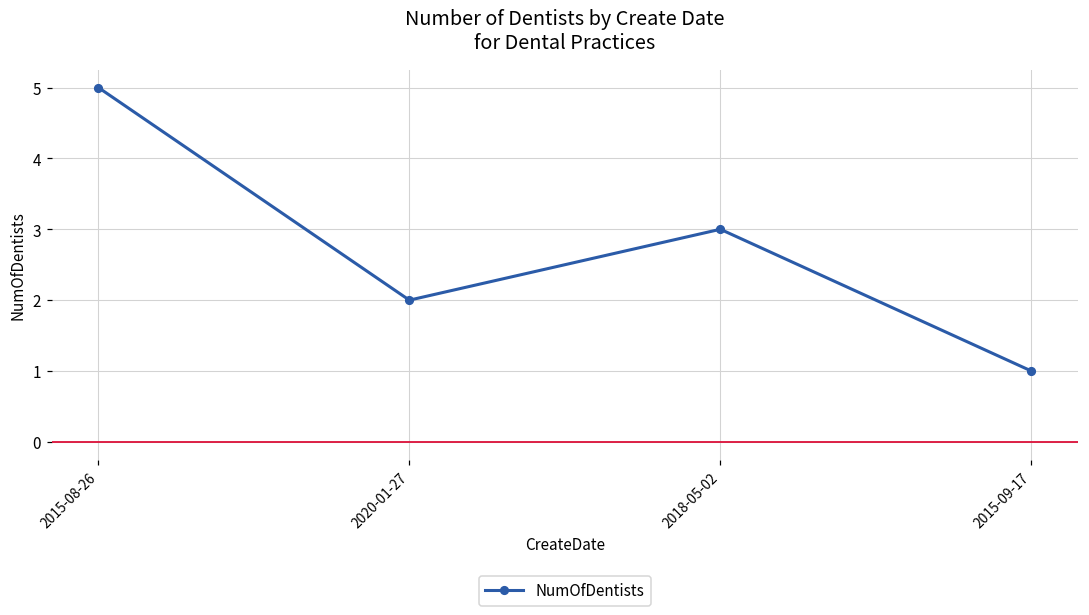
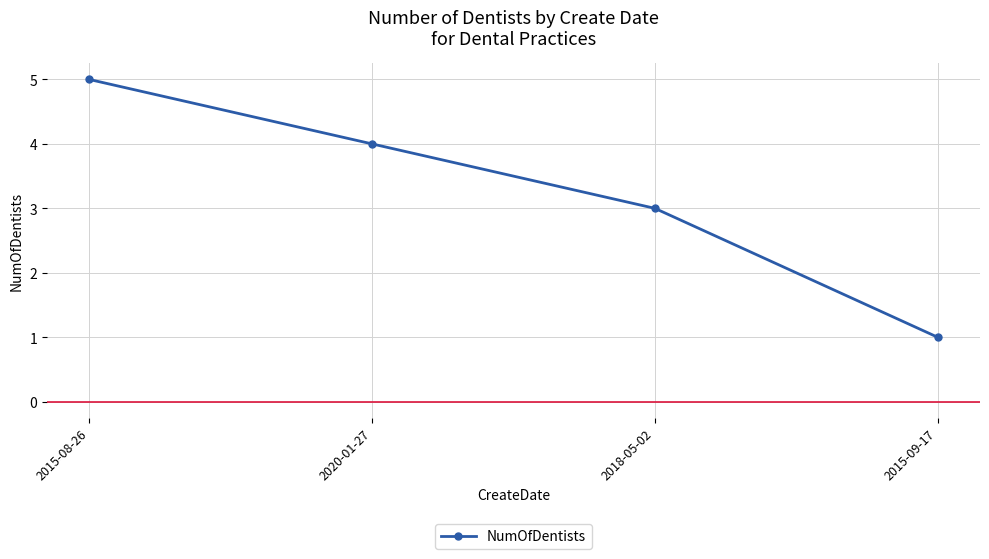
  {
    "2015-08-26": 5,
-   "2020-01-27": 2,
+   "2020-01-27": 4,
    "2018-05-02": 3,
    "2015-09-17": 1
  }
